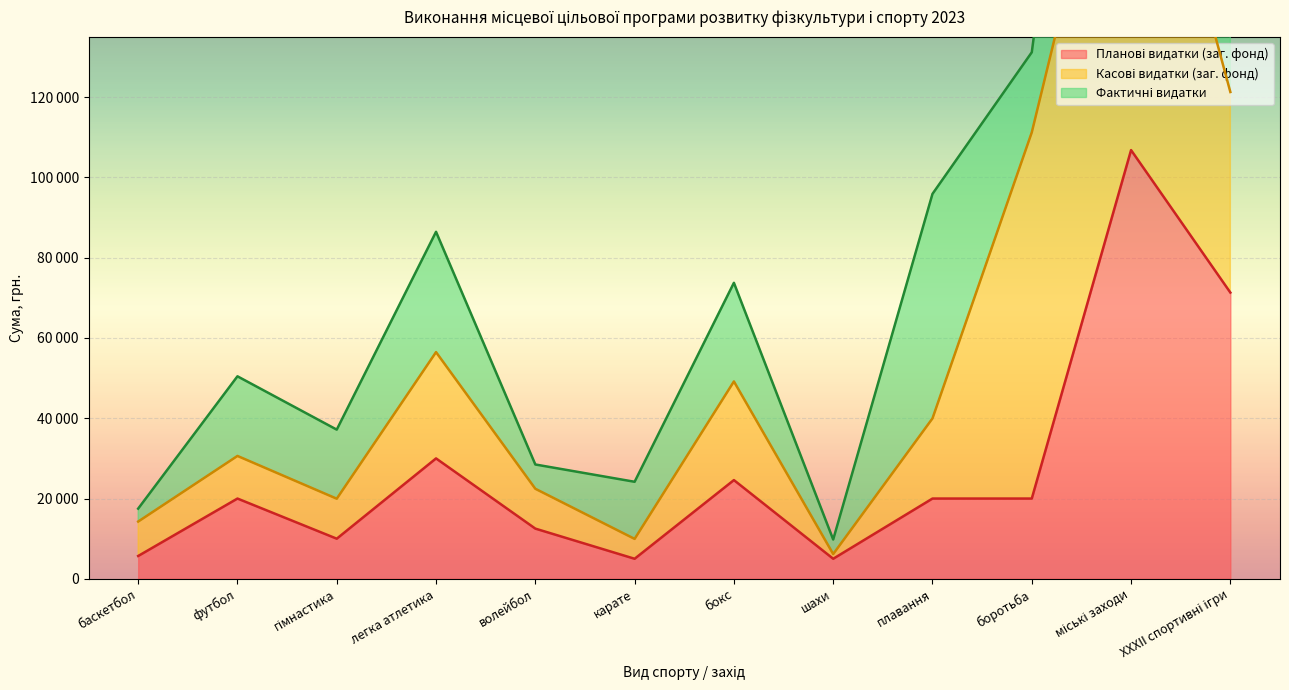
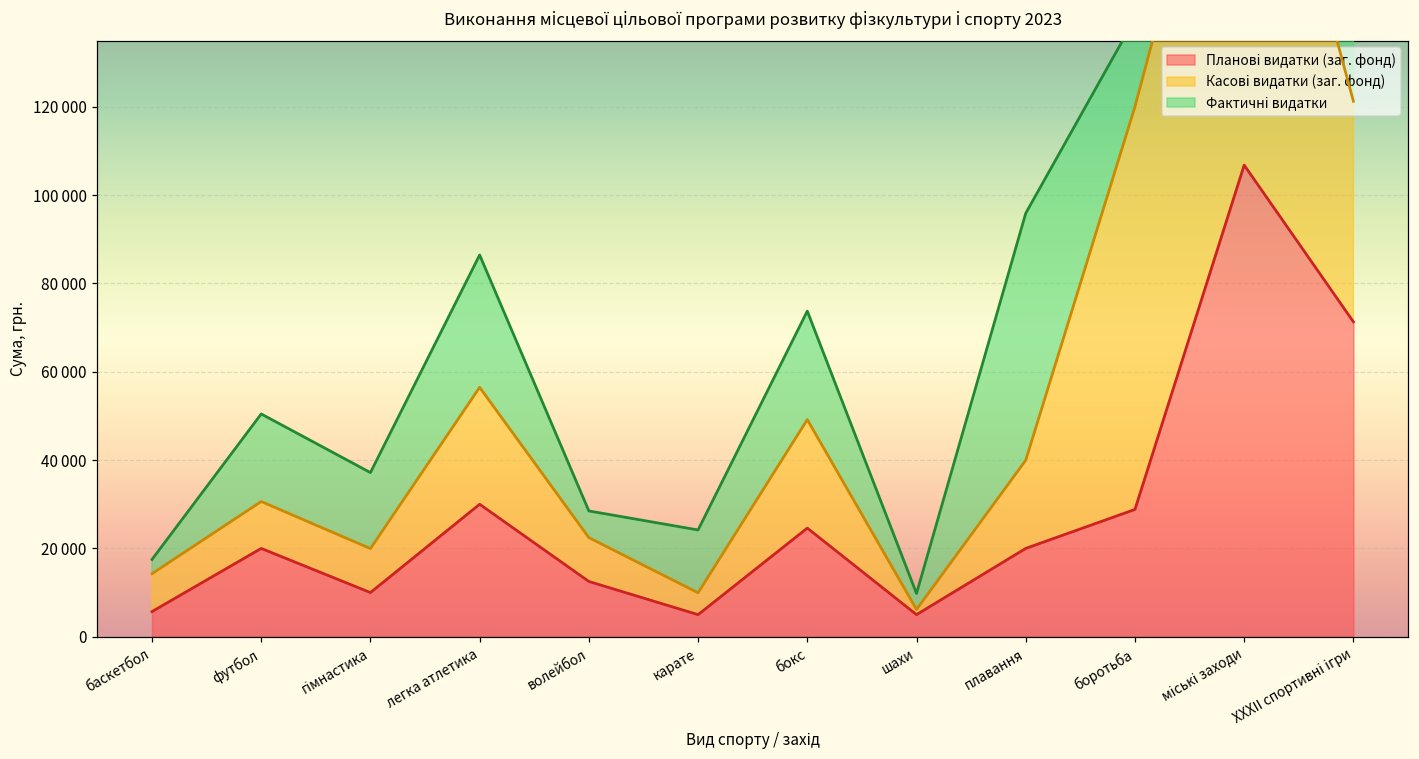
  {
    "Планові видатки (заг. фонд)": {
      "баскетбол": 6000,
      "футбол": 20000,
      "гімнастика": 10000,
      "легка атлетика": 30000,
      "волейбол": 13000,
      "карате": 5000,
      "бокс": 25000,
      "шахи": 5000,
      "плавання": 20000,
-     "боротьба": 20000,
+     "боротьба": 29000,
      "міські заходи": 107000,
      "ХХХІІ спортивні ігри": 71000
    },
    "Касові видатки (заг. фонд)": {
      "баскетбол": 9000,
      "футбол": 11000,
      "гімнастика": 10000,
      "легка атлетика": 26000,
      "волейбол": 10000,
      "карате": 5000,
      "бокс": 25000,
      "шахи": 1000,
      "плавання": 20000,
      "боротьба": 91000
    },
    "Фактичні видатки": {
      "баскетбол": 3000,
      "футбол": 20000,
      "гімнастика": 17000,
      "легка атлетика": 30000,
      "волейбол": 6000,
      "карате": 14000,
      "бокс": 25000,
      "шахи": 4000,
      "плавання": 56000
    }
  }
